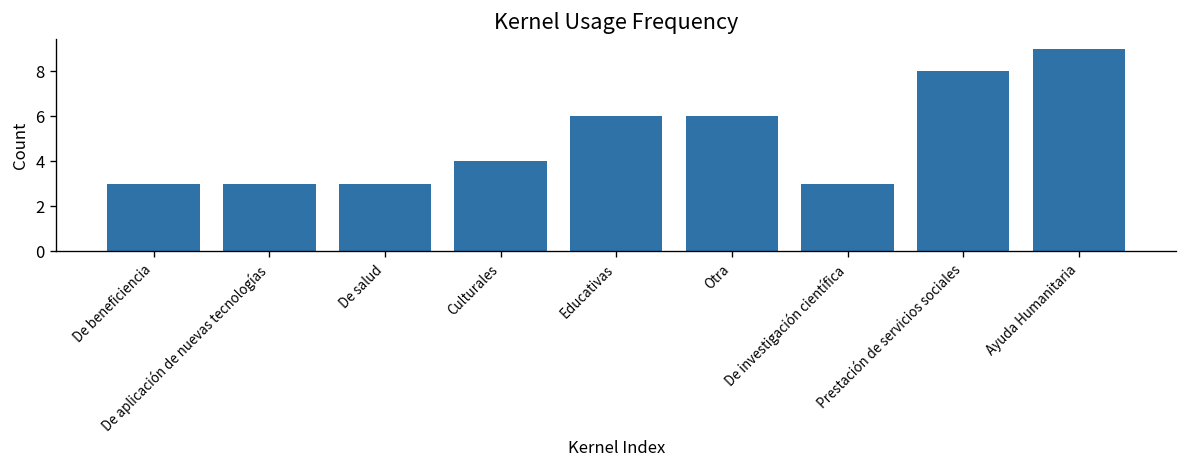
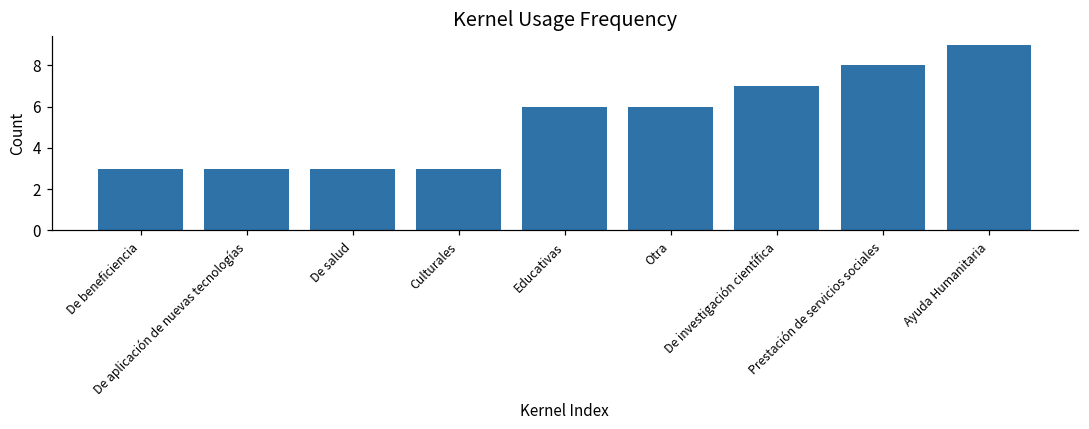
  {
    "De beneficiencia": 3,
    "De aplicación de nuevas tecnologías": 3,
    "De salud": 3,
-   "Culturales": 4,
+   "Culturales": 3,
    "Educativas": 6,
    "Otra": 6,
-   "De investigación científica": 3,
+   "De investigación científica": 7,
    "Prestación de servicios sociales": 8,
    "Ayuda Humanitaria": 9
  }
